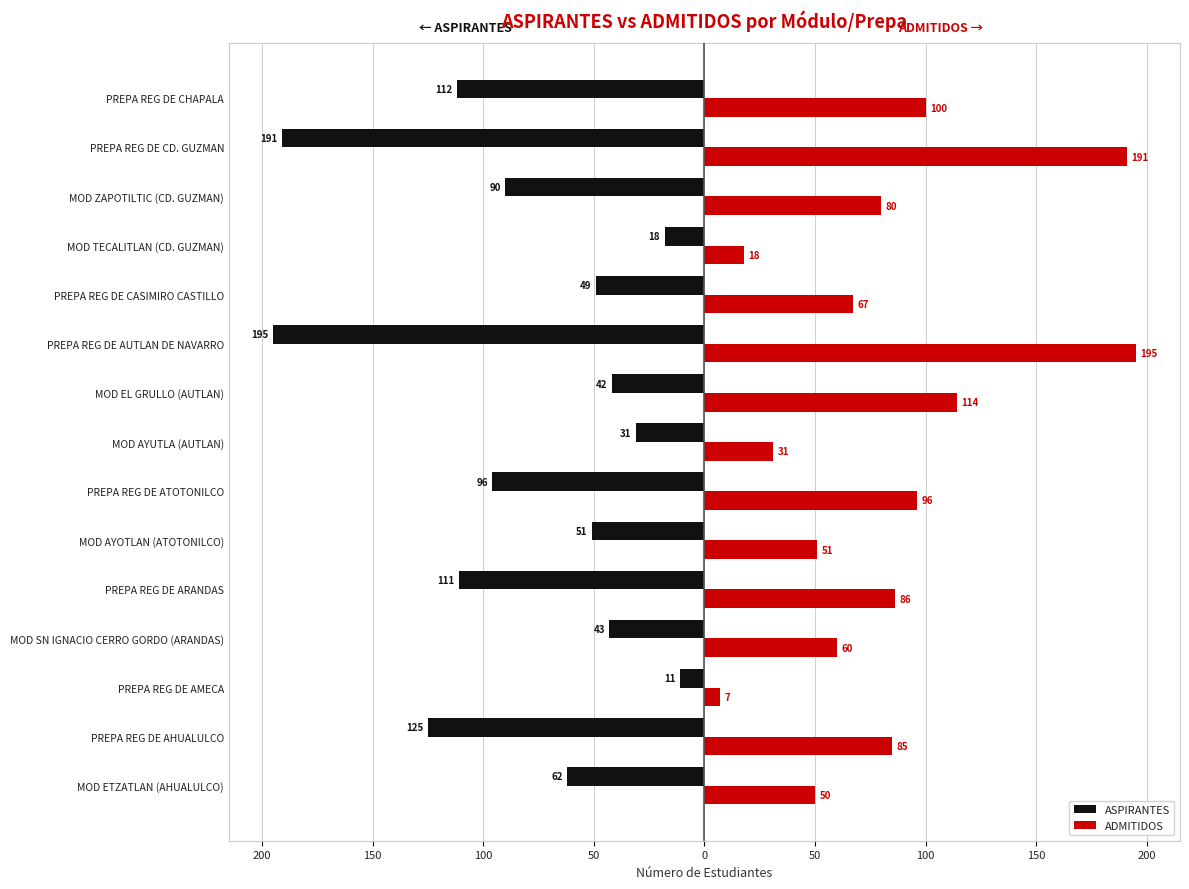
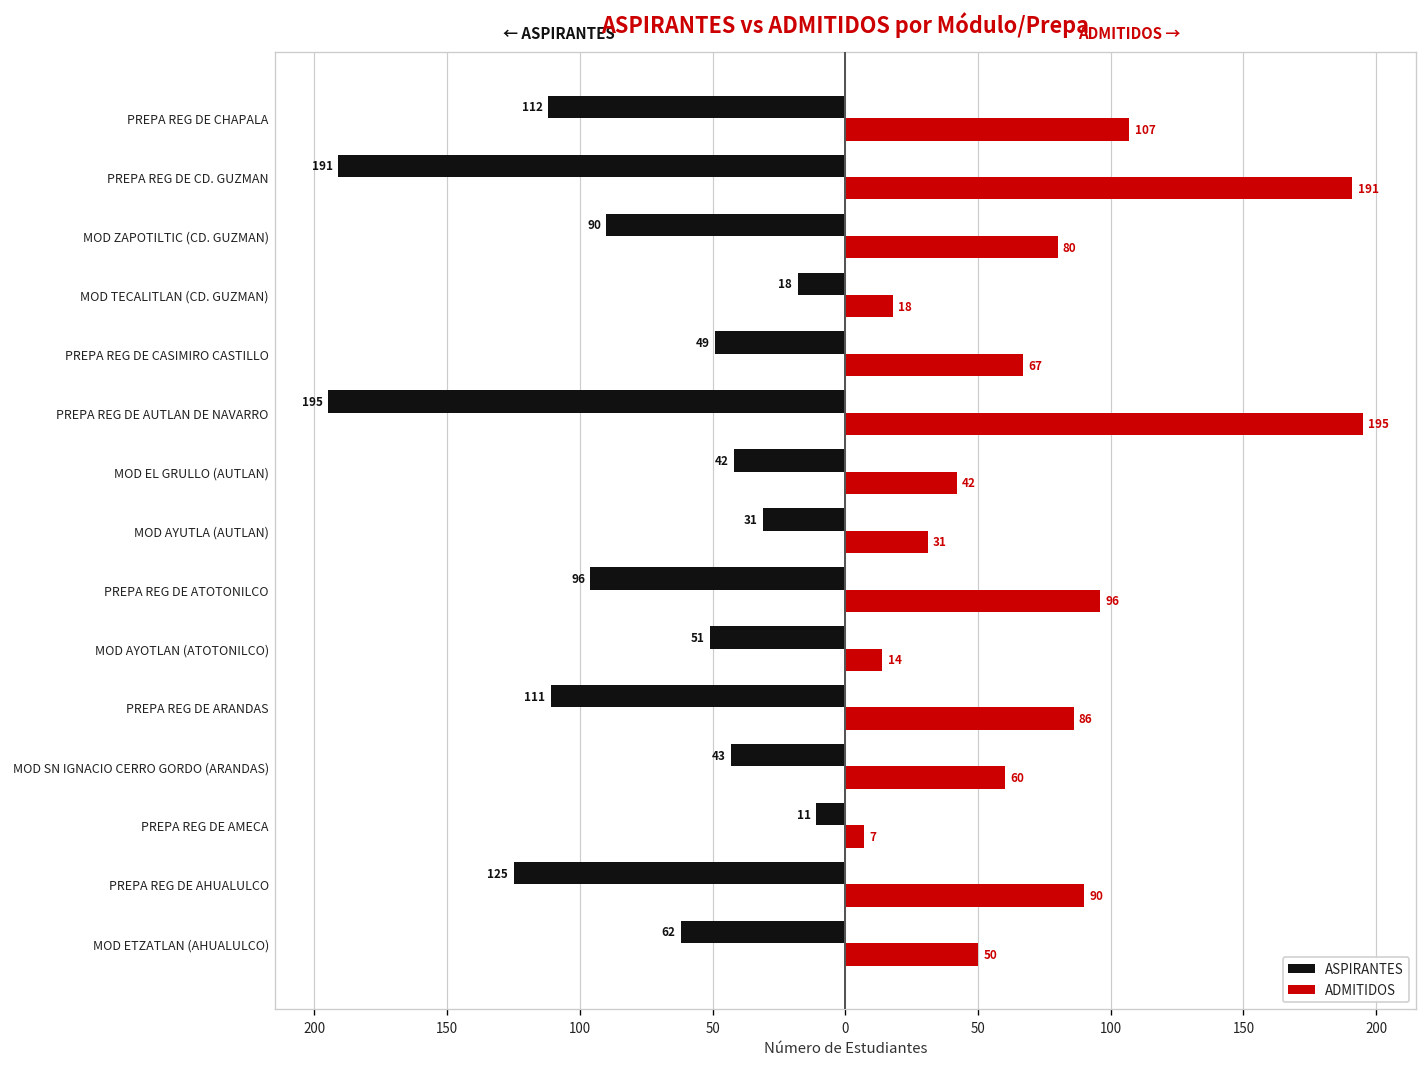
  {
    "ADMITIDOS": {
-     "PREPA REG DE CHAPALA": 100,
+     "PREPA REG DE CHAPALA": 107,
      "PREPA REG DE CD. GUZMAN": 191,
      "MOD ZAPOTILTIC (CD. GUZMAN)": 80,
      "MOD TECALITLAN (CD. GUZMAN)": 18,
      "PREPA REG DE CASIMIRO CASTILLO": 67,
      "PREPA REG DE AUTLAN DE NAVARRO": 195,
-     "MOD EL GRULLO (AUTLAN)": 114,
+     "MOD EL GRULLO (AUTLAN)": 42,
      "MOD AYUTLA (AUTLAN)": 31,
      "PREPA REG DE ATOTONILCO": 96,
-     "MOD AYOTLAN (ATOTONILCO)": 51,
+     "MOD AYOTLAN (ATOTONILCO)": 14,
      "PREPA REG DE ARANDAS": 86,
      "MOD SN IGNACIO CERRO GORDO (ARANDAS)": 60,
      "PREPA REG DE AMECA": 7,
-     "PREPA REG DE AHUALULCO": 85,
+     "PREPA REG DE AHUALULCO": 90,
      "MOD ETZATLAN (AHUALULCO)": 50
    }
  }
